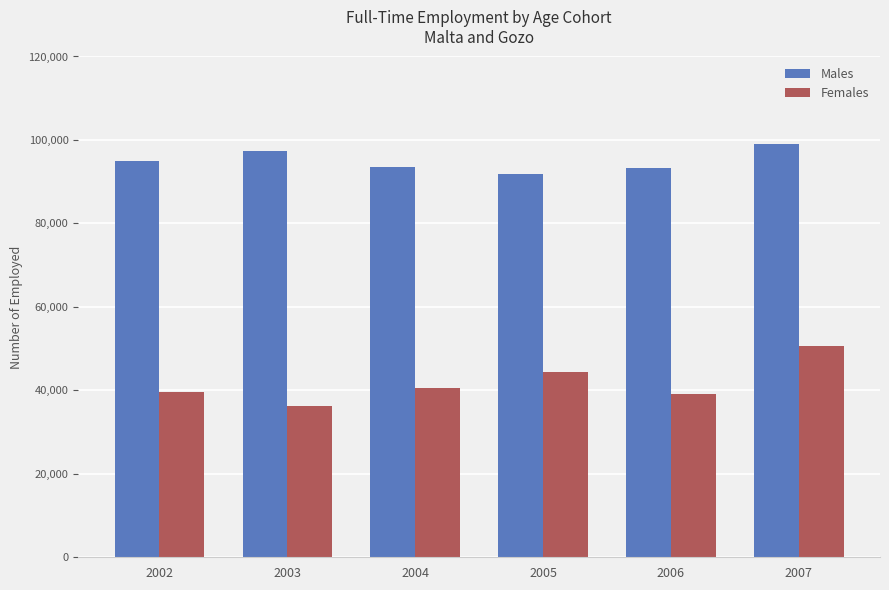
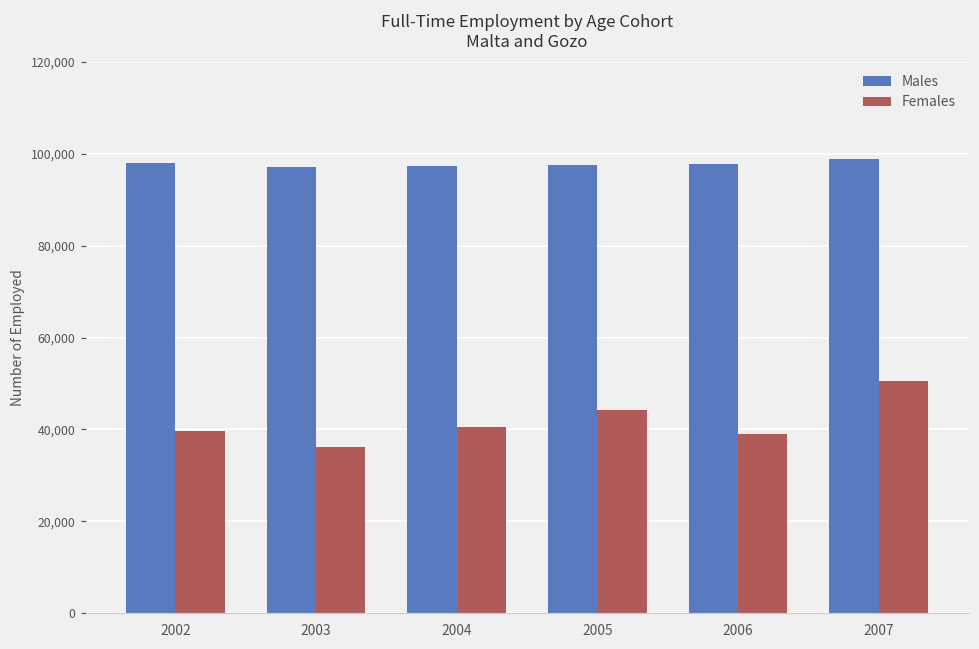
  {
    "Males": {
-     "2002": "95,000",
+     "2002": "98,000",
      "2003": "97,000",
-     "2004": "93,000",
-     "2005": "92,000",
-     "2006": "93,000",
+     "2004": "97,000",
+     "2005": "97,000",
+     "2006": "98,000",
      "2007": "99,000"
    },
    "Females": {
      "2002": "40,000",
      "2003": "36,000",
      "2004": "40,000",
      "2005": "44,000",
      "2006": "39,000",
      "2007": "51,000"
    }
  }
